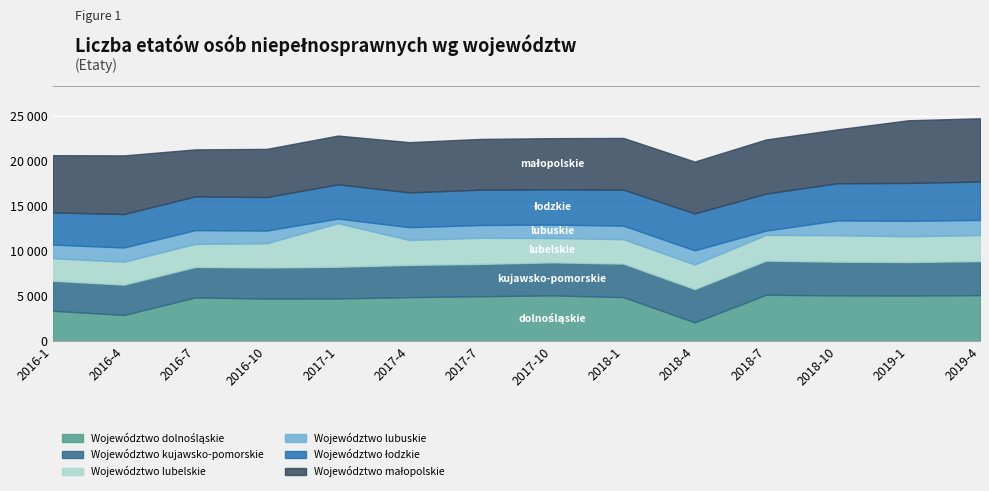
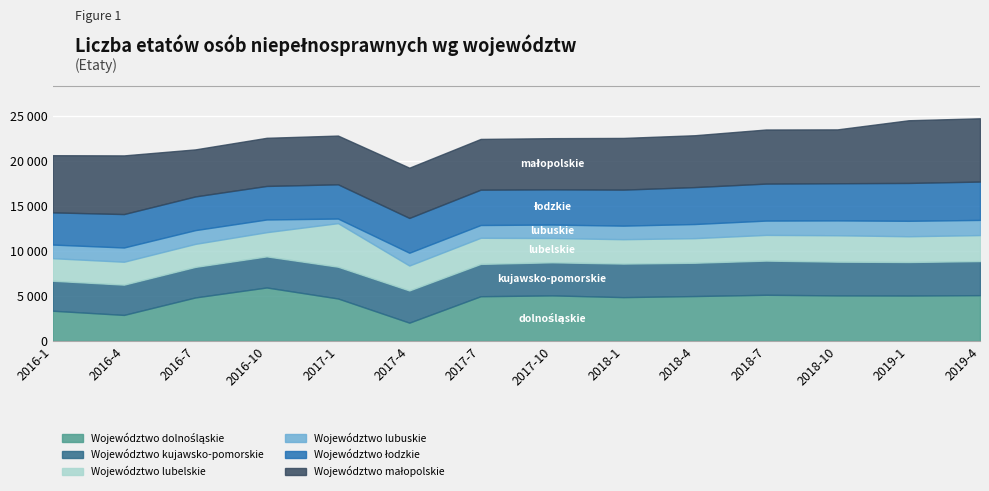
  {
    "Województwo dolnośląskie": {
      "2016-1": 3000,
      "2016-4": 3000,
      "2016-7": 5000,
-     "2016-10": 5000,
+     "2016-10": 6000,
      "2017-1": 5000,
-     "2017-4": 5000,
+     "2017-4": 2000,
      "2017-7": 5000,
      "2017-10": 5000,
      "2018-1": 5000,
-     "2018-4": 2000,
+     "2018-4": 5000,
      "2018-7": 5000,
      "2018-10": 5000,
      "2019-1": 5000,
      "2019-4": 5000
    },
    "Województwo lubelskie": {
      "2016-1": 3000,
      "2016-4": 3000,
      "2016-7": 3000,
      "2016-10": 3000,
      "2017-1": 5000,
      "2017-4": 3000,
      "2017-7": 3000,
      "2017-10": 3000,
      "2018-1": 3000,
      "2018-4": 3000,
      "2018-7": 3000,
      "2018-10": 3000,
      "2019-1": 3000,
      "2019-4": 3000
    },
    "Województwo lubuskie": {
      "2016-1": 2000,
      "2016-4": 2000,
      "2016-7": 2000,
      "2016-10": 1000,
      "2017-1": 1000,
      "2017-4": 1000,
      "2017-7": 1000,
      "2017-10": 1000,
      "2018-1": 2000,
      "2018-4": 2000,
-     "2018-7": 0,
+     "2018-7": 2000,
      "2018-10": 2000,
      "2019-1": 2000,
      "2019-4": 2000
    }
  }
